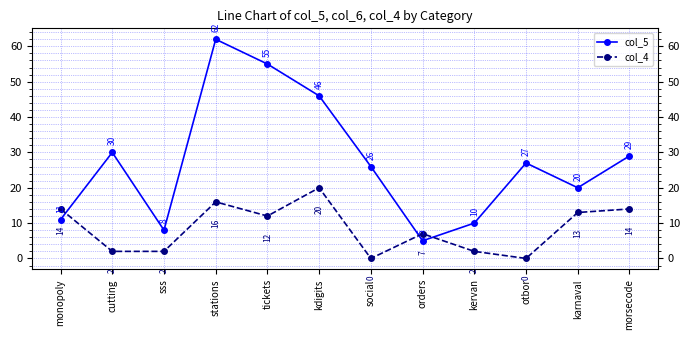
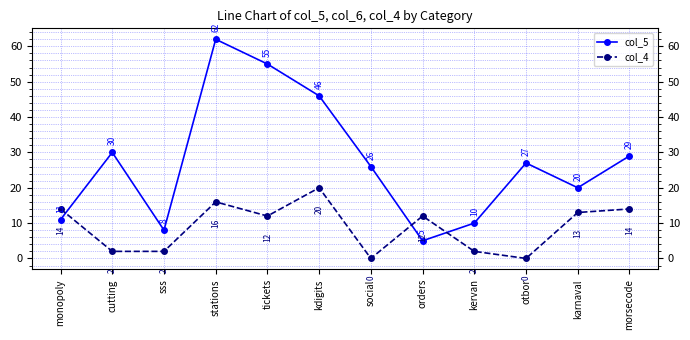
  {
    "col_5": {
      "cutting": 30,
      "sss": 8,
      "stations": 62,
      "tickets": 55,
      "kdigits": 46,
      "social": 26,
      "kervan": 10,
      "otbor": 27,
      "karnaval": 20,
      "morsecode": 29
    },
    "col_4": {
      "monopoly": 14,
      "cutting": 2,
      "sss": 2,
      "stations": 16,
      "tickets": 12,
      "kdigits": 20,
      "social": 0,
-     "orders": 7,
+     "orders": 12,
      "kervan": 2,
      "otbor": 0,
      "karnaval": 13,
      "morsecode": 14
    }
  }
